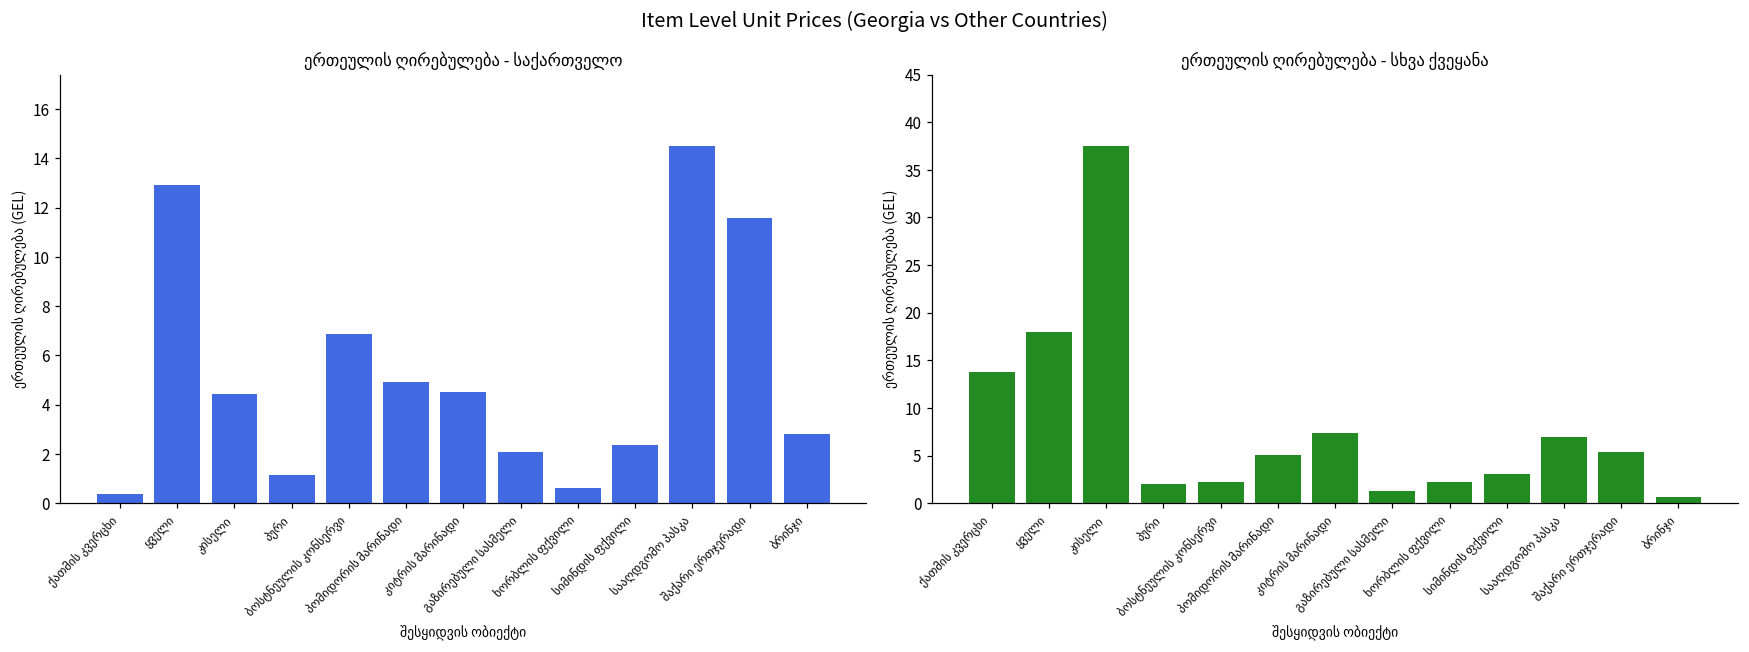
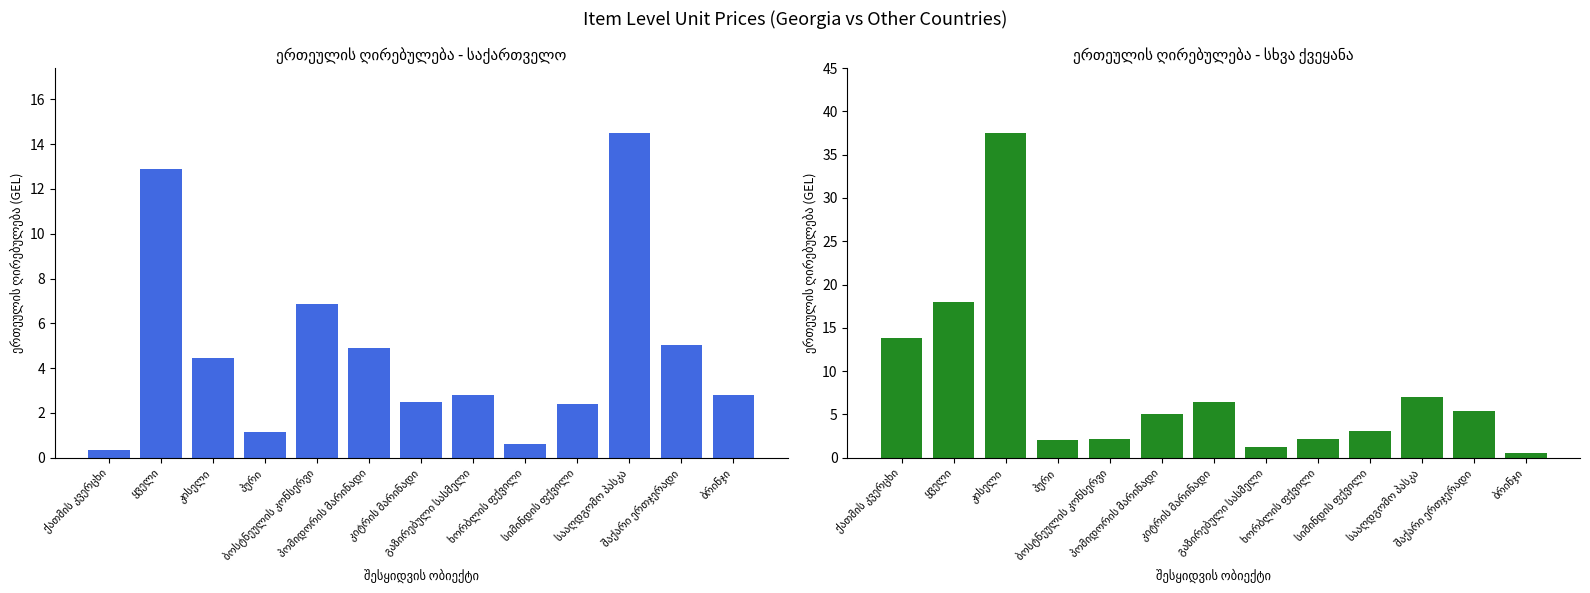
  {
    "ერთეულის ღირებულება - საქართველო": {
      "ქათმის კვერცხი": 0.4,
      "ყველი": 12.9,
      "კისელი": 4.5,
      "პური": 1.2,
      "ბოსტნეულის კონსერვი": 6.9,
      "პომიდორის მარინადი": 4.9,
-     "კიტრის მარინადი": 4.5,
-     "გაზირებული სასმელი": 2.1,
+     "კიტრის მარინადი": 2.5,
+     "გაზირებული სასმელი": 2.8,
      "ხორბლის ფქვილი": 0.6,
      "სიმინდის ფქვილი": 2.4,
      "სააღდგომო პასკა": 14.5,
-     "შაქარი ერთჯერადი": 11.6,
+     "შაქარი ერთჯერადი": 5.1,
      "ბრინჯი": 2.8
    },
    "ერთეულის ღირებულება - სხვა ქვეყანა": {
      "ქათმის კვერცხი": 14,
      "ყველი": 18,
      "კისელი": 38,
      "პური": 2,
      "ბოსტნეულის კონსერვი": 2,
      "პომიდორის მარინადი": 5,
-     "კიტრის მარინადი": 7,
+     "კიტრის მარინადი": 6,
      "გაზირებული სასმელი": 1,
      "ხორბლის ფქვილი": 2,
      "სიმინდის ფქვილი": 3,
      "სააღდგომო პასკა": 7,
      "შაქარი ერთჯერადი": 5,
      "ბრინჯი": 1
    }
  }
